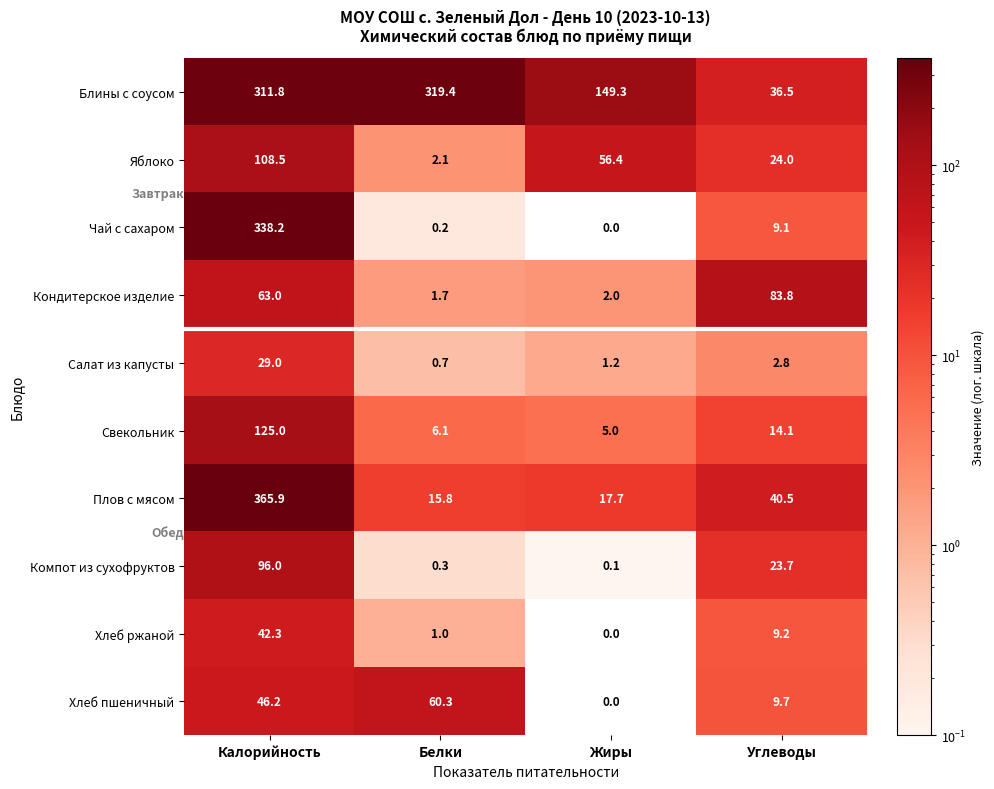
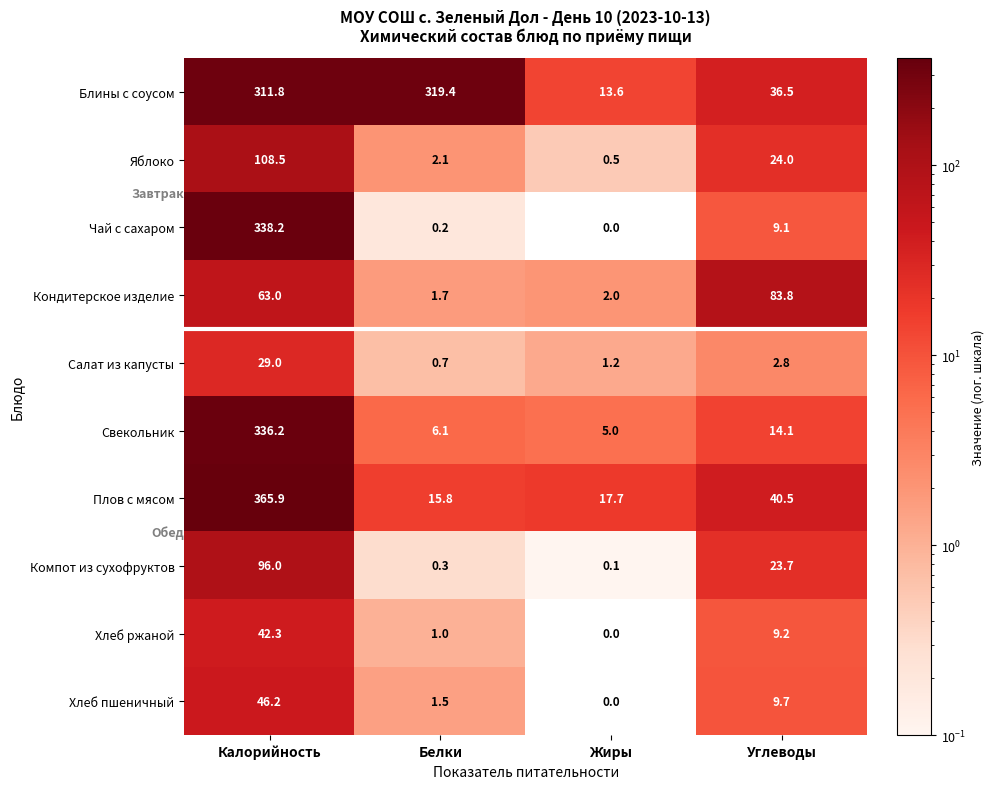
  {
    "Блины с соусом": {
      "Калорийность": 311.8,
      "Белки": 319.4,
-     "Жиры": 149.3,
+     "Жиры": 13.6,
      "Углеводы": 36.5
    },
    "Яблоко": {
      "Калорийность": 108.5,
      "Белки": 2.1,
-     "Жиры": 56.4,
+     "Жиры": 0.5,
      "Углеводы": 24.0
    },
    "Чай с сахаром": {
      "Калорийность": 338.2,
      "Белки": 0.2,
      "Жиры": 0.0,
      "Углеводы": 9.1
    },
    "Кондитерское изделие": {
      "Калорийность": 63.0,
      "Белки": 1.7,
      "Жиры": 2.0,
      "Углеводы": 83.8
    },
    "Салат из капусты": {
      "Калорийность": 29.0,
      "Белки": 0.7,
      "Жиры": 1.2,
      "Углеводы": 2.8
    },
    "Свекольник": {
-     "Калорийность": 125.0,
+     "Калорийность": 336.2,
      "Белки": 6.1,
      "Жиры": 5.0,
      "Углеводы": 14.1
    },
    "Плов с мясом": {
      "Калорийность": 365.9,
      "Белки": 15.8,
      "Жиры": 17.7,
      "Углеводы": 40.5
    },
    "Компот из сухофруктов": {
      "Калорийность": 96.0,
      "Белки": 0.3,
      "Жиры": 0.1,
      "Углеводы": 23.7
    },
    "Хлеб ржаной": {
      "Калорийность": 42.3,
      "Белки": 1.0,
      "Жиры": 0.0,
      "Углеводы": 9.2
    },
    "Хлеб пшеничный": {
      "Калорийность": 46.2,
-     "Белки": 60.3,
+     "Белки": 1.5,
      "Жиры": 0.0,
      "Углеводы": 9.7
    }
  }
